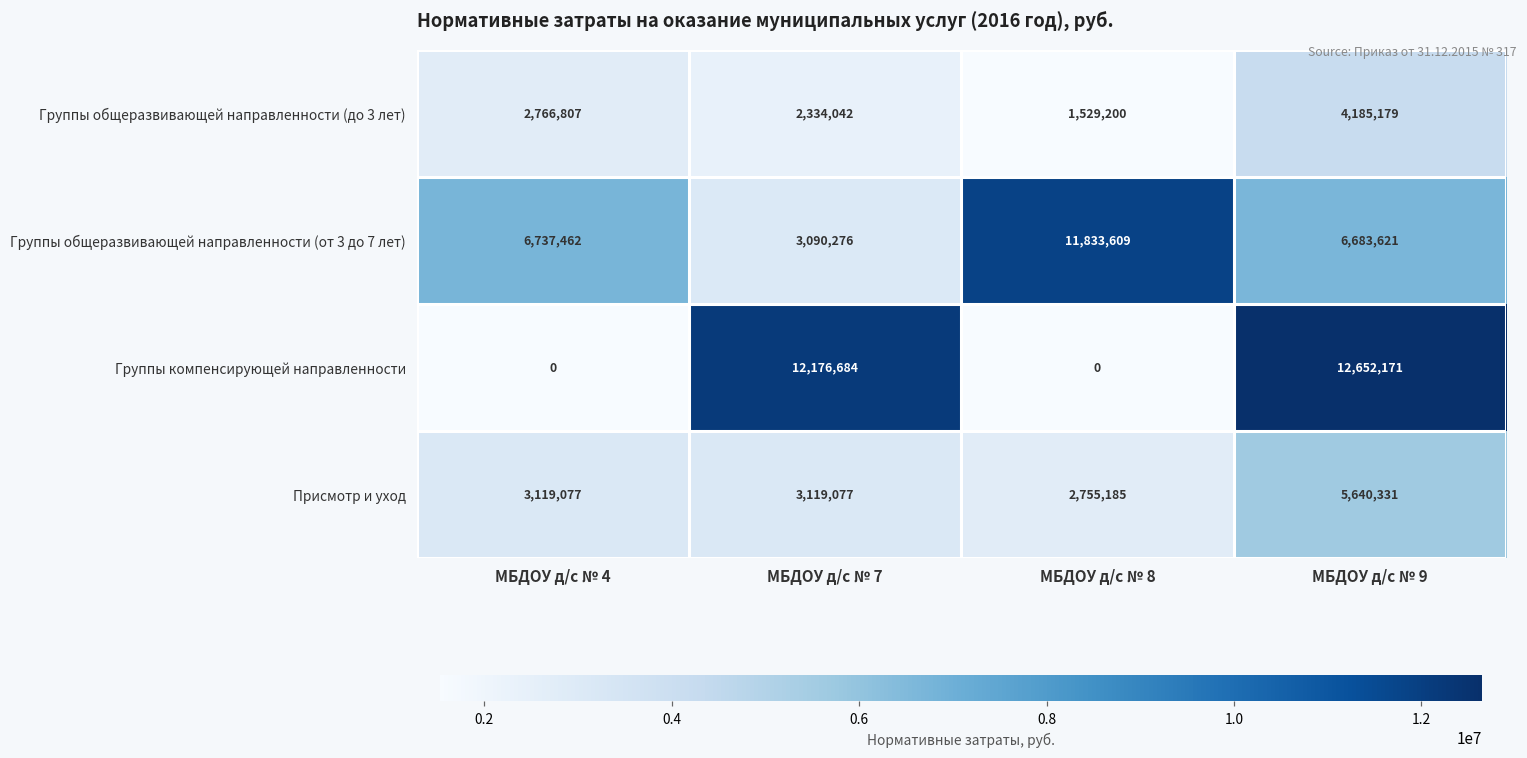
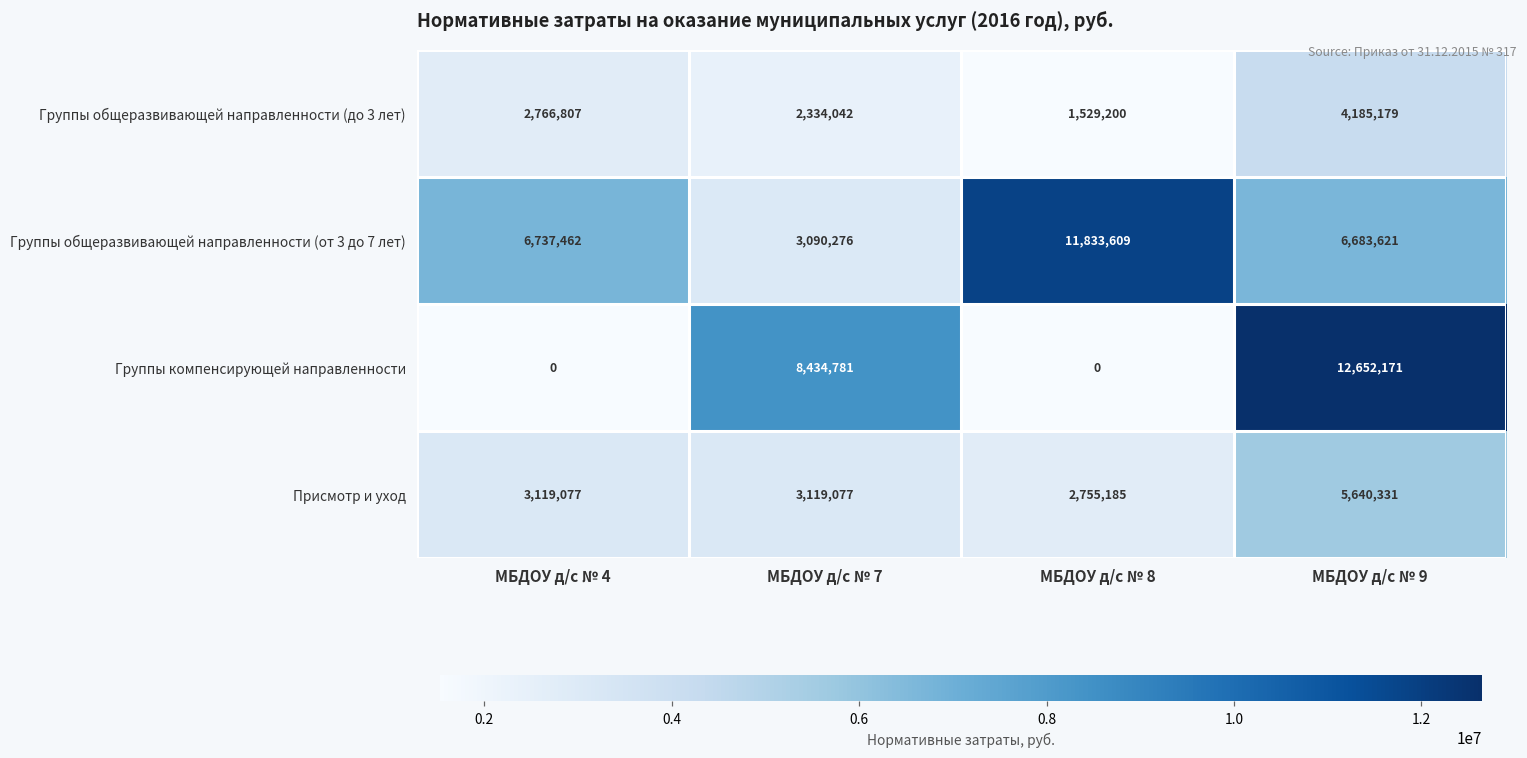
  {
    "Группы общеразвивающей направленности (до 3 лет)": {
      "МБДОУ д/с № 4": "2,766,807",
      "МБДОУ д/с № 7": "2,334,042",
      "МБДОУ д/с № 8": "1,529,200"
    },
    "Группы общеразвивающей направленности (от 3 до 7 лет)": {
      "МБДОУ д/с № 4": "6,737,462",
      "МБДОУ д/с № 7": "3,090,276",
      "МБДОУ д/с № 8": "11,833,609",
      "МБДОУ д/с № 9": "6,683,621"
    },
    "Группы компенсирующей направленности": {
      "МБДОУ д/с № 4": "0",
-     "МБДОУ д/с № 7": "12,176,684",
+     "МБДОУ д/с № 7": "8,434,781",
      "МБДОУ д/с № 8": "0",
      "МБДОУ д/с № 9": "12,652,171"
    },
    "Присмотр и уход": {
      "МБДОУ д/с № 4": "3,119,077",
      "МБДОУ д/с № 7": "3,119,077",
      "МБДОУ д/с № 8": "2,755,185",
      "МБДОУ д/с № 9": "5,640,331"
    }
  }
